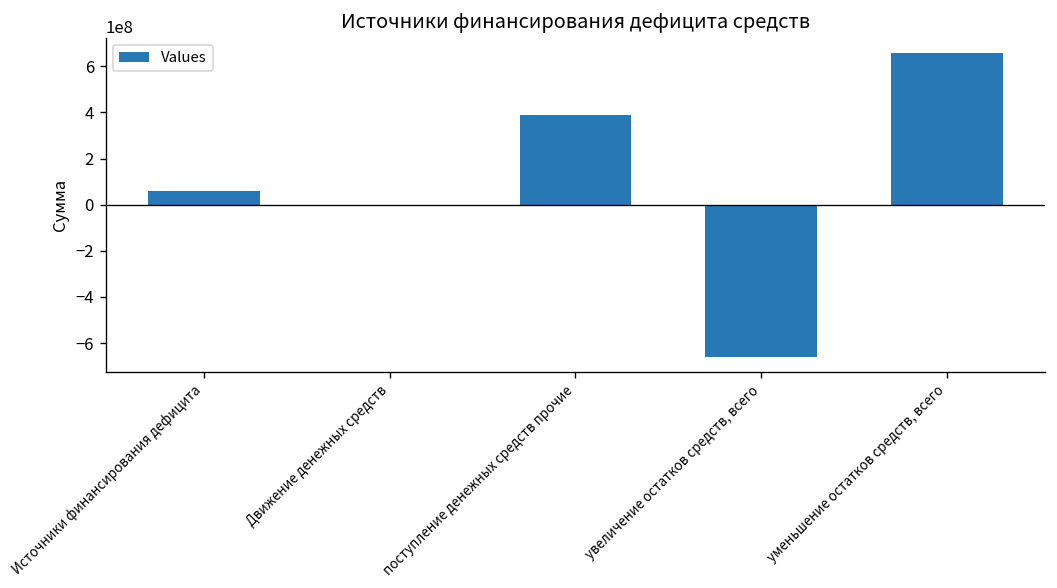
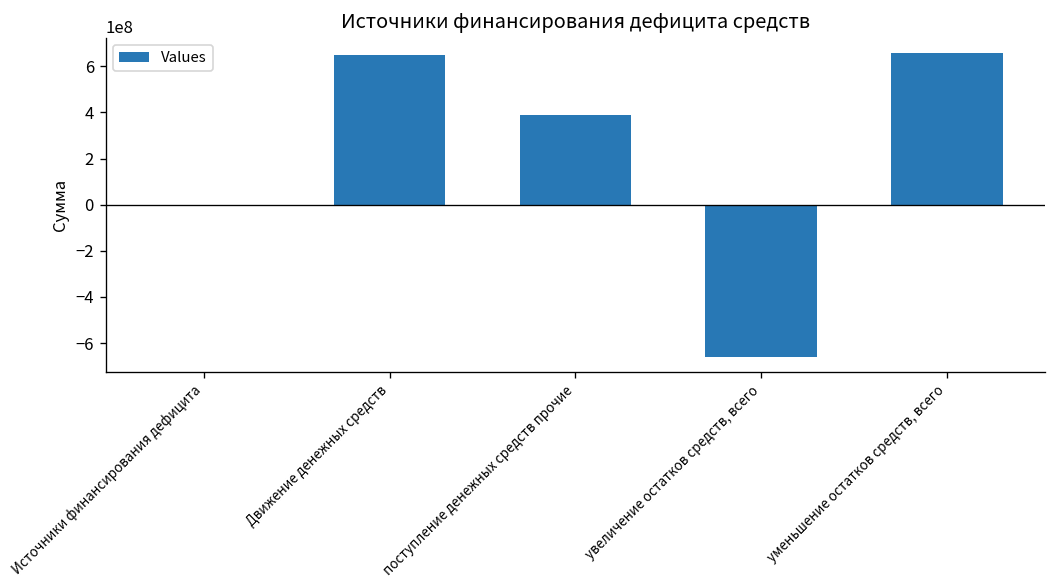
  {
-   "Источники финансирования дефицита": 60000000,
-   "Движение денежных средств": 0,
+   "Источники финансирования дефицита": 0,
+   "Движение денежных средств": 650000000,
    "поступление денежных средств прочие": 390000000,
    "увеличение остатков средств, всего": -660000000,
    "уменьшение остатков средств, всего": 660000000
  }
